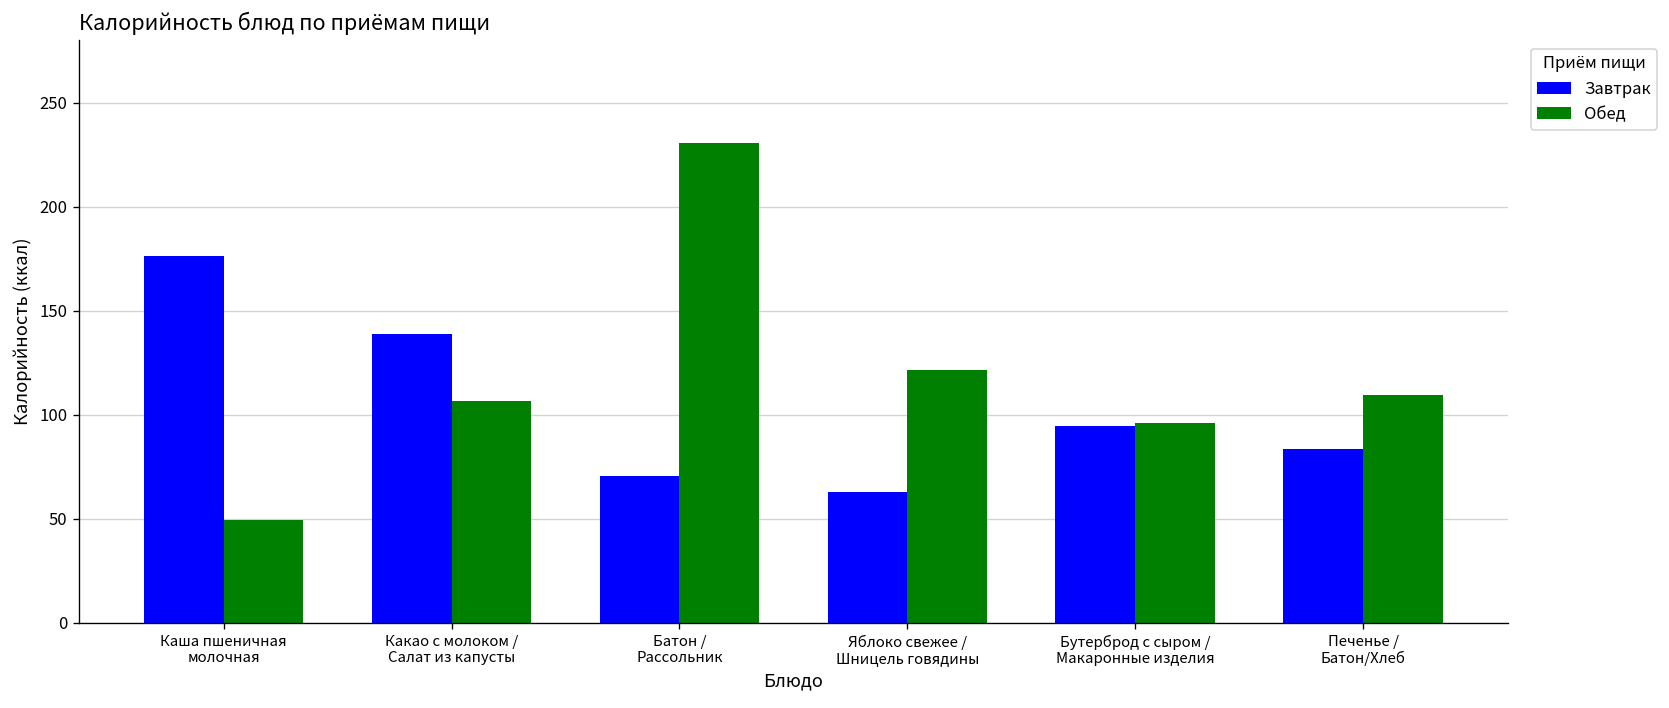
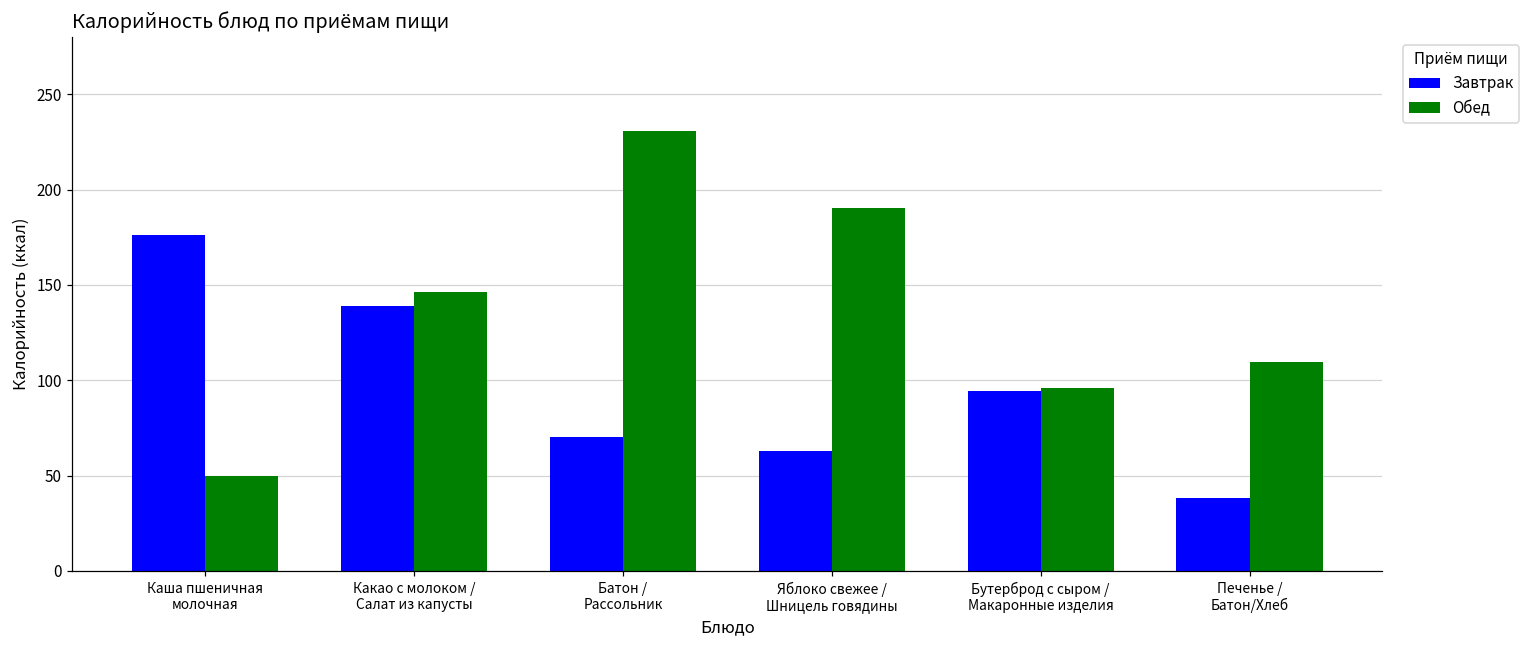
  {
    "Завтрак": {
      "Каша пшеничная молочная": 176,
      "Какао с молоком / Салат из капусты": 139,
      "Батон / Рассольник": 70,
      "Яблоко свежее / Шницель говядины": 63,
      "Бутерброд с сыром / Макаронные изделия": 95,
-     "Печенье / Батон/Хлеб": 84
+     "Печенье / Батон/Хлеб": 39
    },
    "Обед": {
      "Каша пшеничная молочная": 50,
-     "Какао с молоком / Салат из капусты": 106,
+     "Какао с молоком / Салат из капусты": 146,
      "Батон / Рассольник": 231,
-     "Яблоко свежее / Шницель говядины": 122,
+     "Яблоко свежее / Шницель говядины": 190,
      "Бутерброд с сыром / Макаронные изделия": 96,
      "Печенье / Батон/Хлеб": 110
    }
  }
